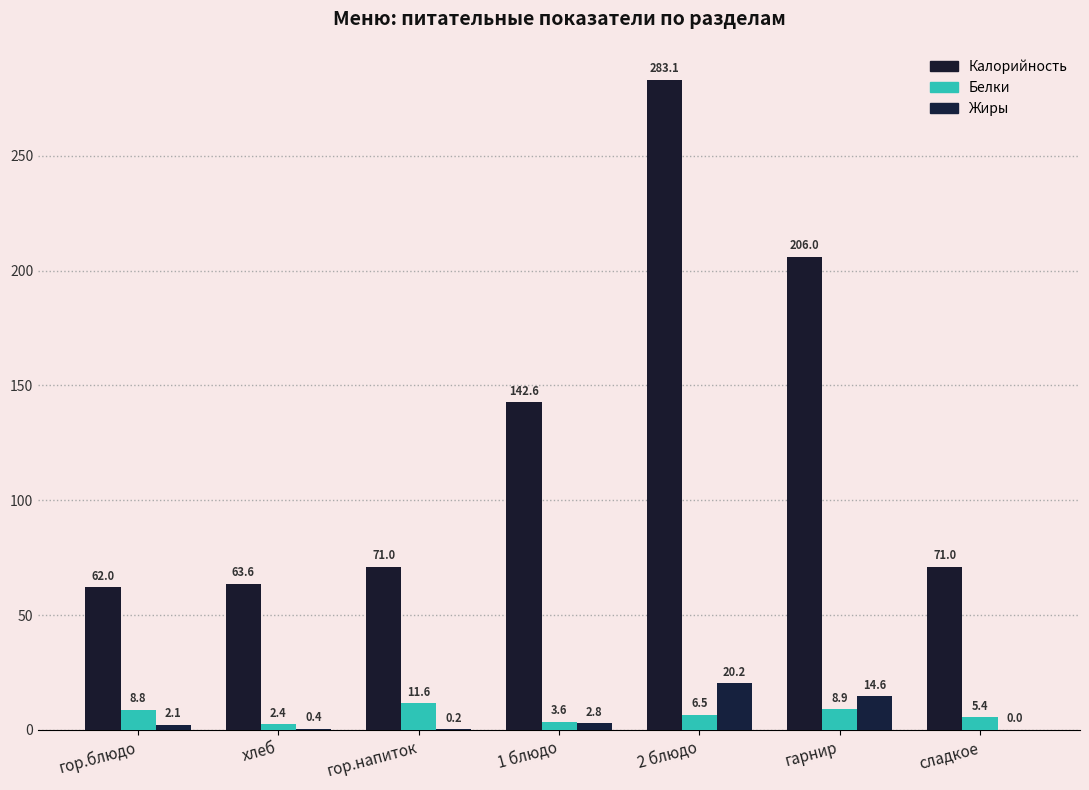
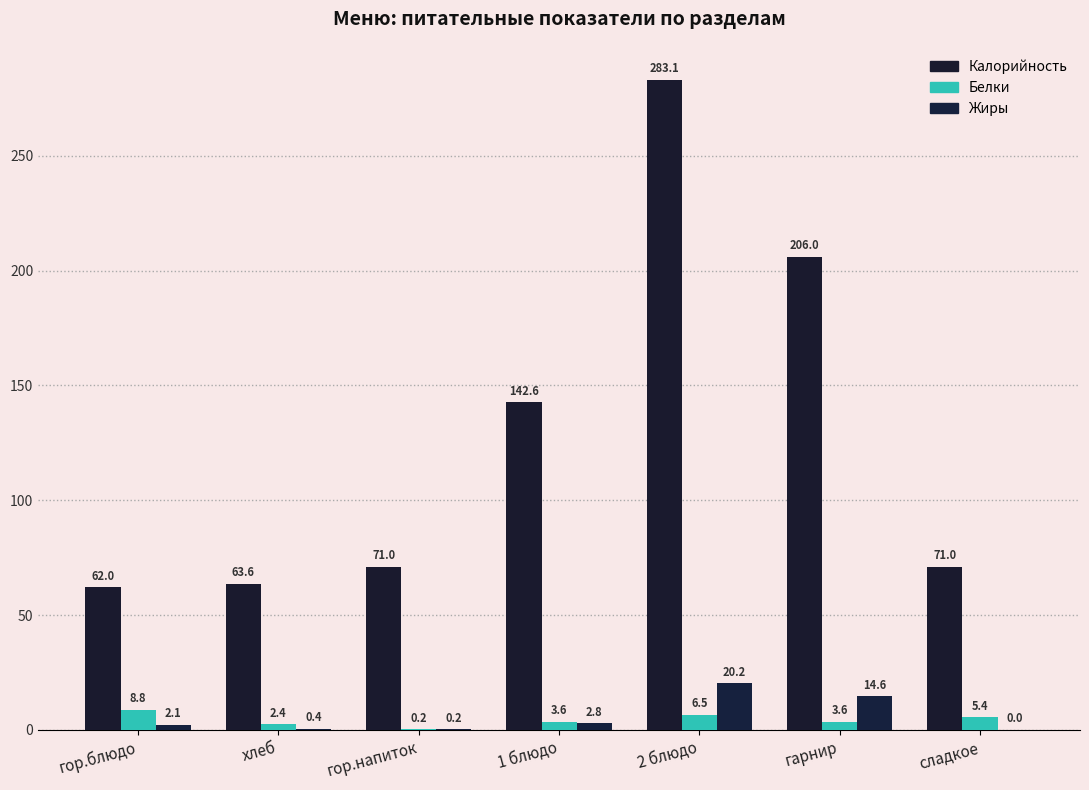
  {
    "Белки": {
      "гор.блюдо": 8.8,
      "хлеб": 2.4,
-     "гор.напиток": 11.6,
+     "гор.напиток": 0.2,
      "1 блюдо": 3.6,
      "2 блюдо": 6.5,
-     "гарнир": 8.9,
+     "гарнир": 3.6,
      "сладкое": 5.4
    }
  }
